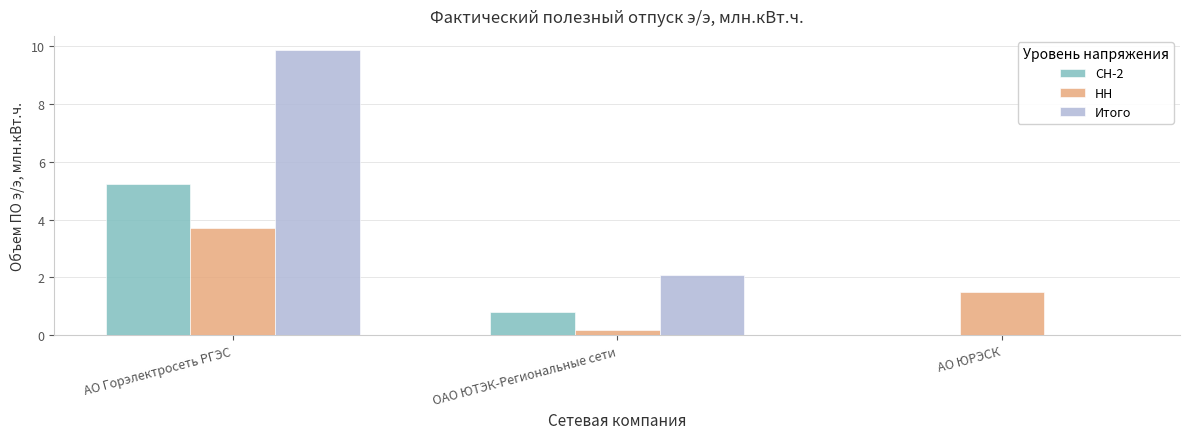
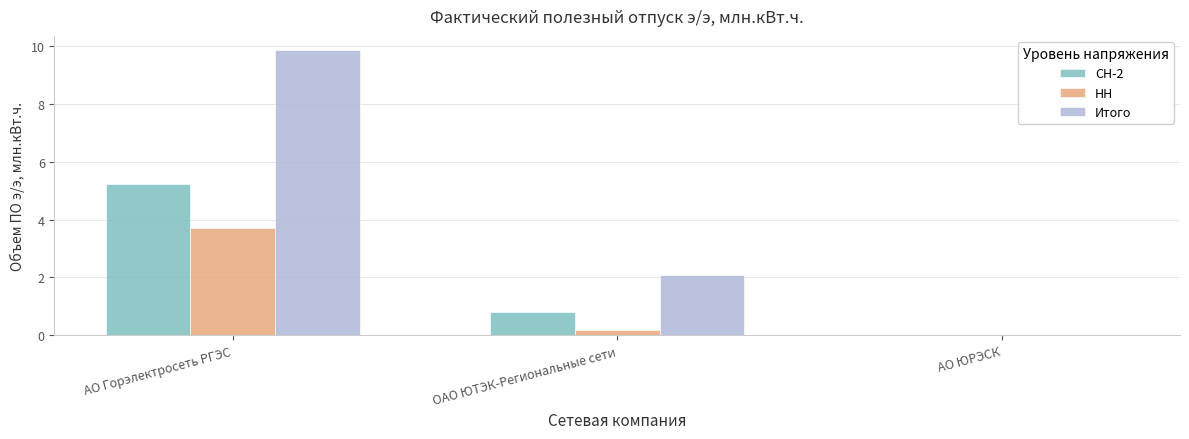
  {
    "НН": {
      "АО Горэлектросеть РГЭС": 3.7,
      "ОАО ЮТЭК-Региональные сети": 0.2,
-     "АО ЮРЭСК": 1.5
+     "АО ЮРЭСК": 0.0
    }
  }
